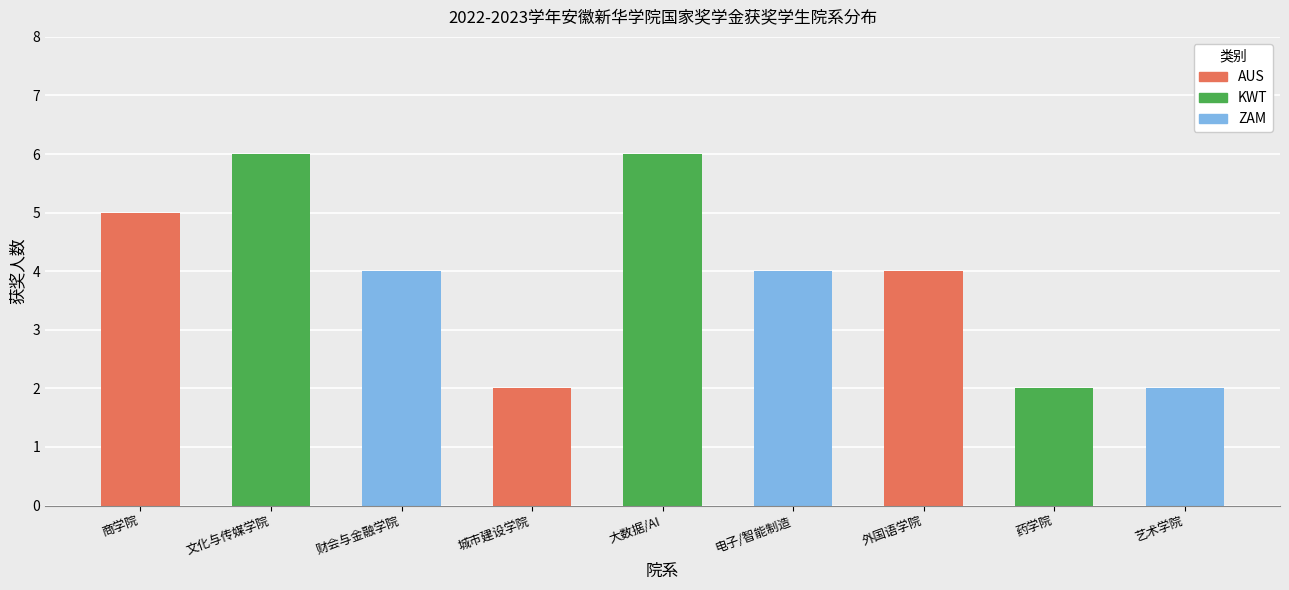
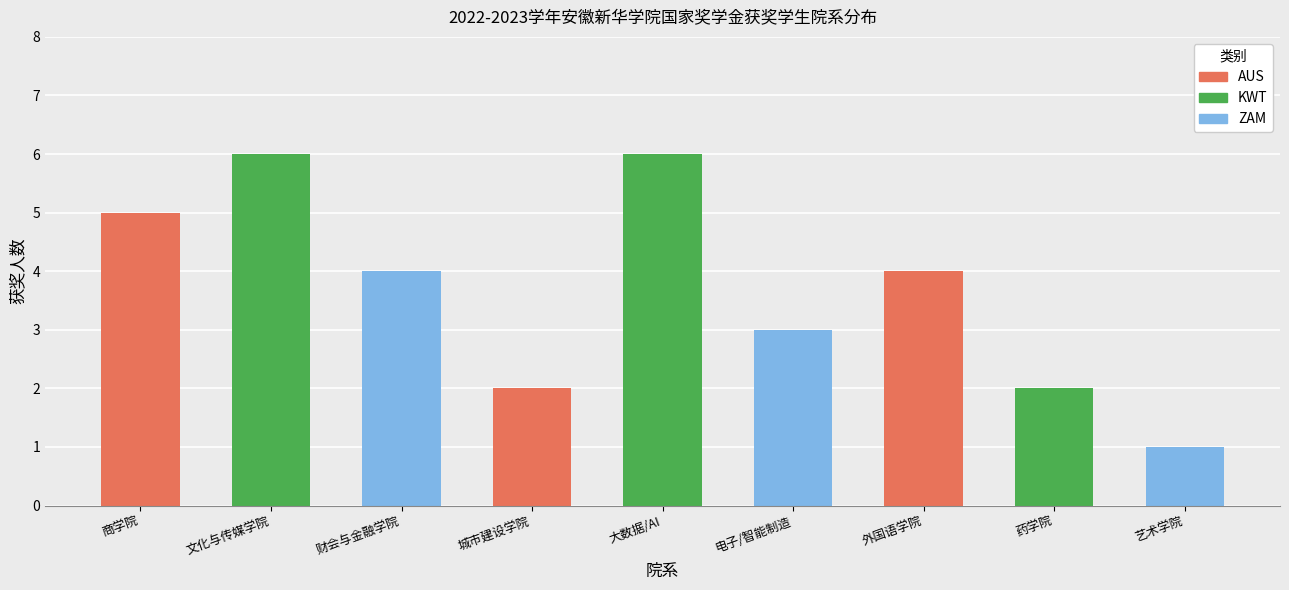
  {
    "商学院": 5,
    "文化与传媒学院": 6,
    "财会与金融学院": 4,
    "城市建设学院": 2,
    "大数据/AI": 6,
-   "电子/智能制造": 4,
+   "电子/智能制造": 3,
    "外国语学院": 4,
    "药学院": 2,
-   "艺术学院": 2
+   "艺术学院": 1
  }
